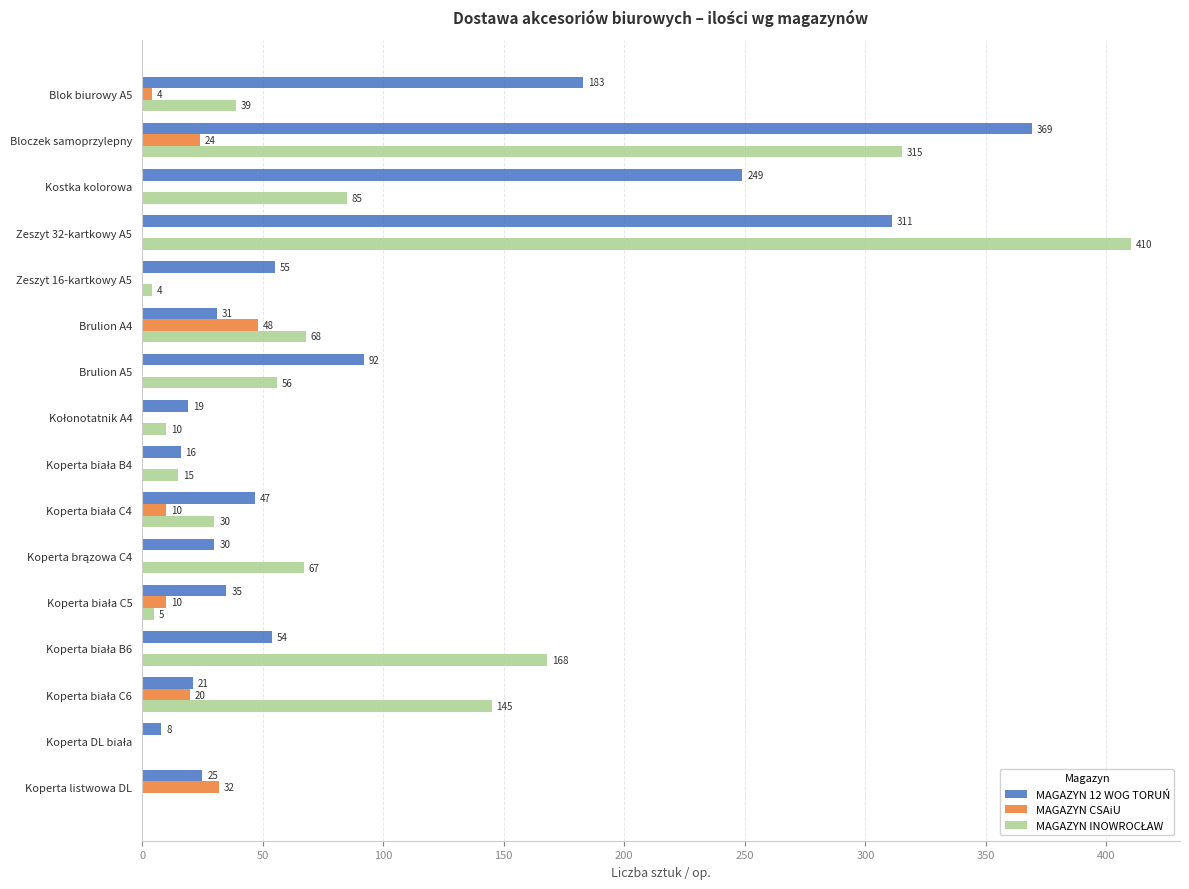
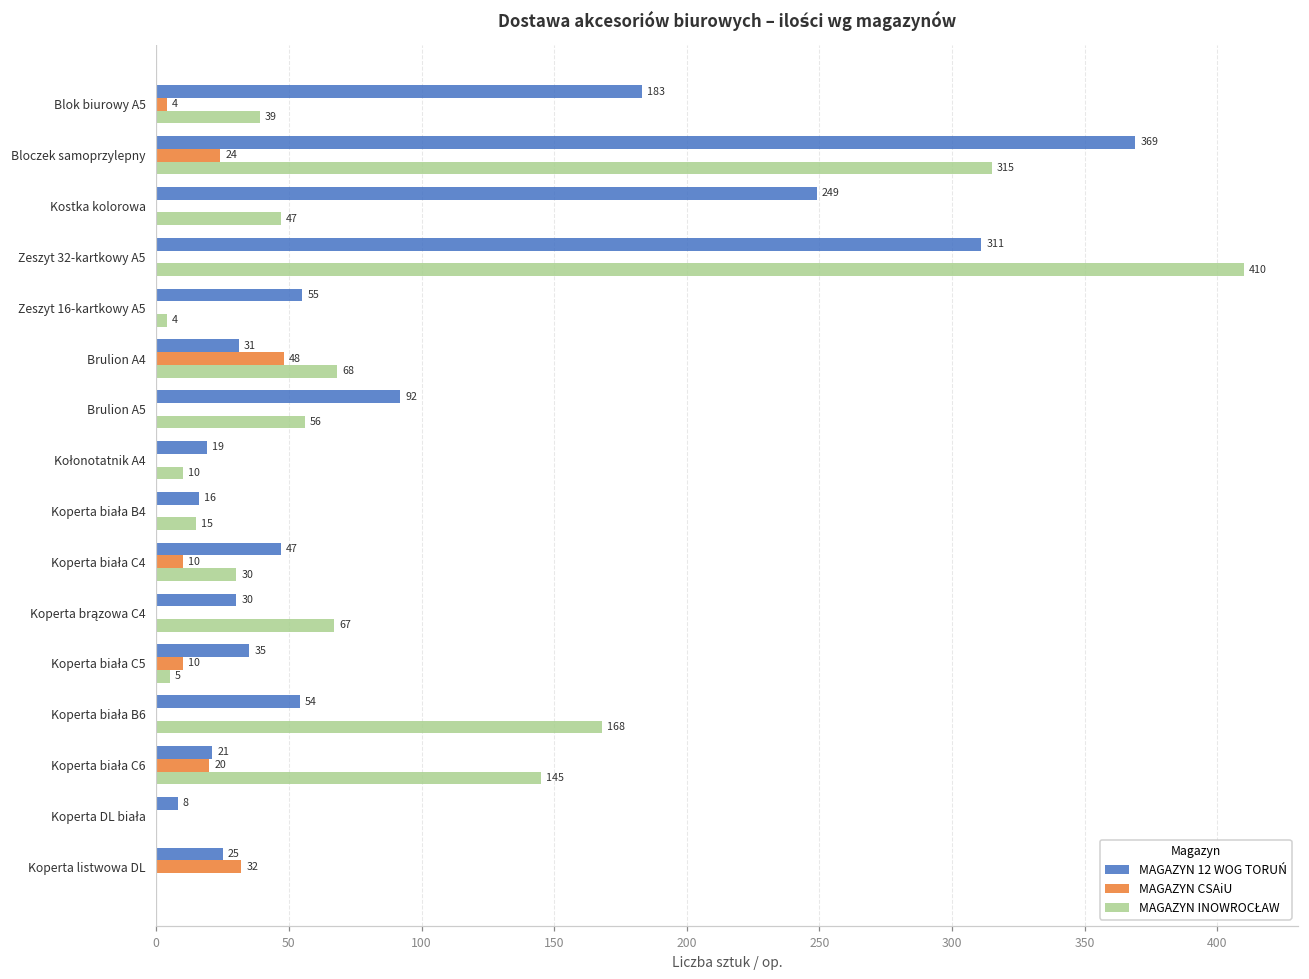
  {
    "MAGAZYN 12 WOG TORUŃ": {
      "Blok biurowy A5": 183,
      "Bloczek samoprzylepny": 369,
      "Kostka kolorowa": 249,
      "Zeszyt 32-kartkowy A5": 311,
      "Zeszyt 16-kartkowy A5": 55,
      "Brulion A4": 31,
      "Brulion A5": 92,
      "Kołonotatnik A4": 19,
      "Koperta biała B4": 16,
      "Koperta biała C4": 47,
      "Koperta brązowa C4": 30,
      "Koperta biała C5": 35,
      "Koperta biała B6": 54,
      "Koperta biała C6": 21,
      "Koperta DL biała": 8,
      "Koperta listwowa DL": 25
    },
    "MAGAZYN CSAiU": {
      "Blok biurowy A5": 4,
      "Bloczek samoprzylepny": 24,
      "Brulion A4": 48,
      "Koperta biała C4": 10,
      "Koperta biała C5": 10,
      "Koperta biała C6": 20,
      "Koperta listwowa DL": 32
    },
    "MAGAZYN INOWROCŁAW": {
      "Blok biurowy A5": 39,
      "Bloczek samoprzylepny": 315,
-     "Kostka kolorowa": 85,
+     "Kostka kolorowa": 47,
      "Zeszyt 32-kartkowy A5": 410,
      "Zeszyt 16-kartkowy A5": 4,
      "Brulion A4": 68,
      "Brulion A5": 56,
      "Kołonotatnik A4": 10,
      "Koperta biała B4": 15,
      "Koperta biała C4": 30,
      "Koperta brązowa C4": 67,
      "Koperta biała C5": 5,
      "Koperta biała B6": 168,
      "Koperta biała C6": 145
    }
  }
